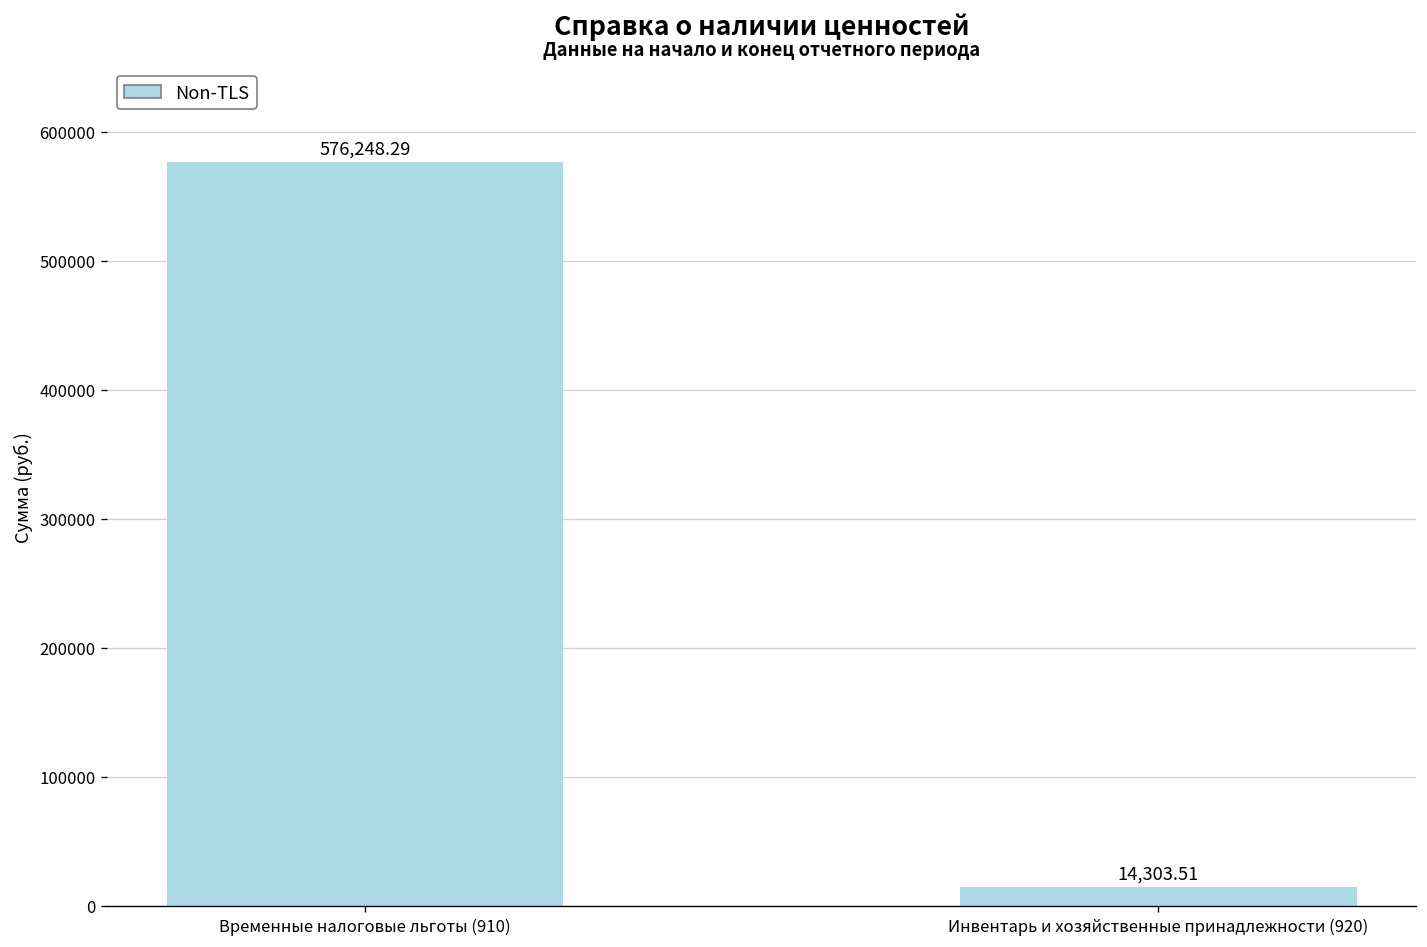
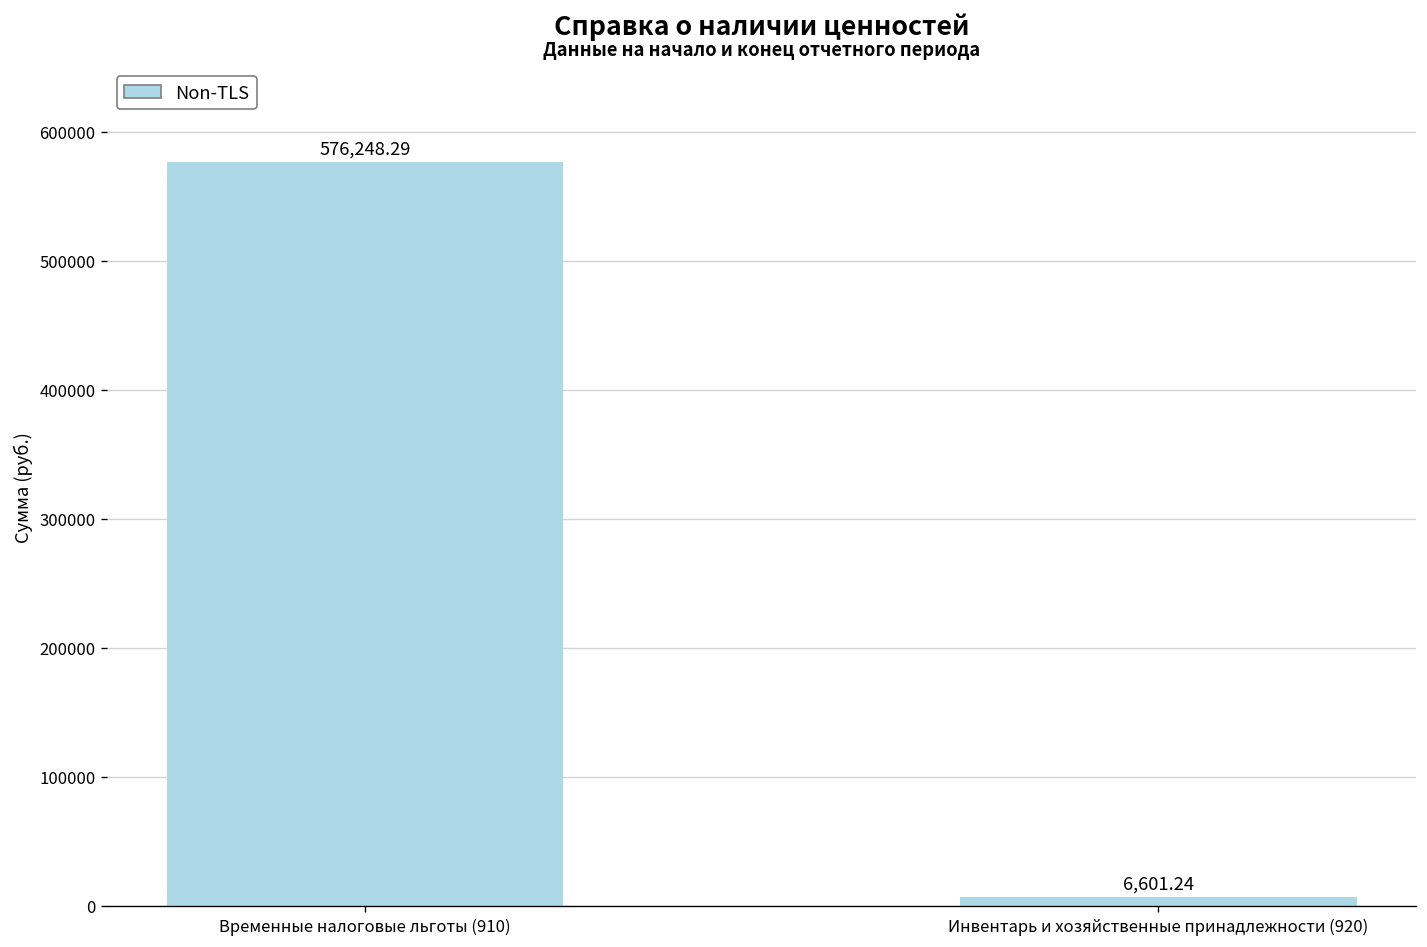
  {
    "Временные налоговые льготы (910)": "576,248.29",
-   "Инвентарь и хозяйственные принадлежности (920)": "14,303.51"
+   "Инвентарь и хозяйственные принадлежности (920)": "6,601.24"
  }
